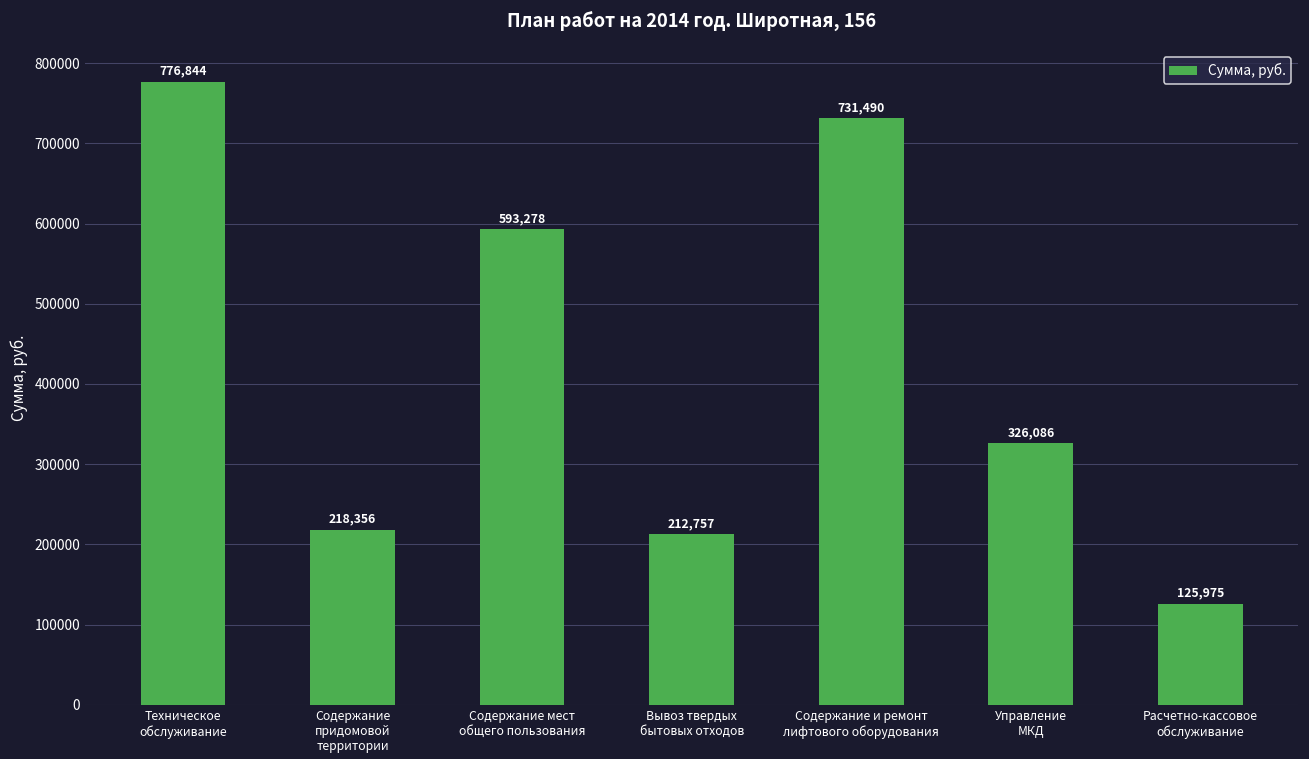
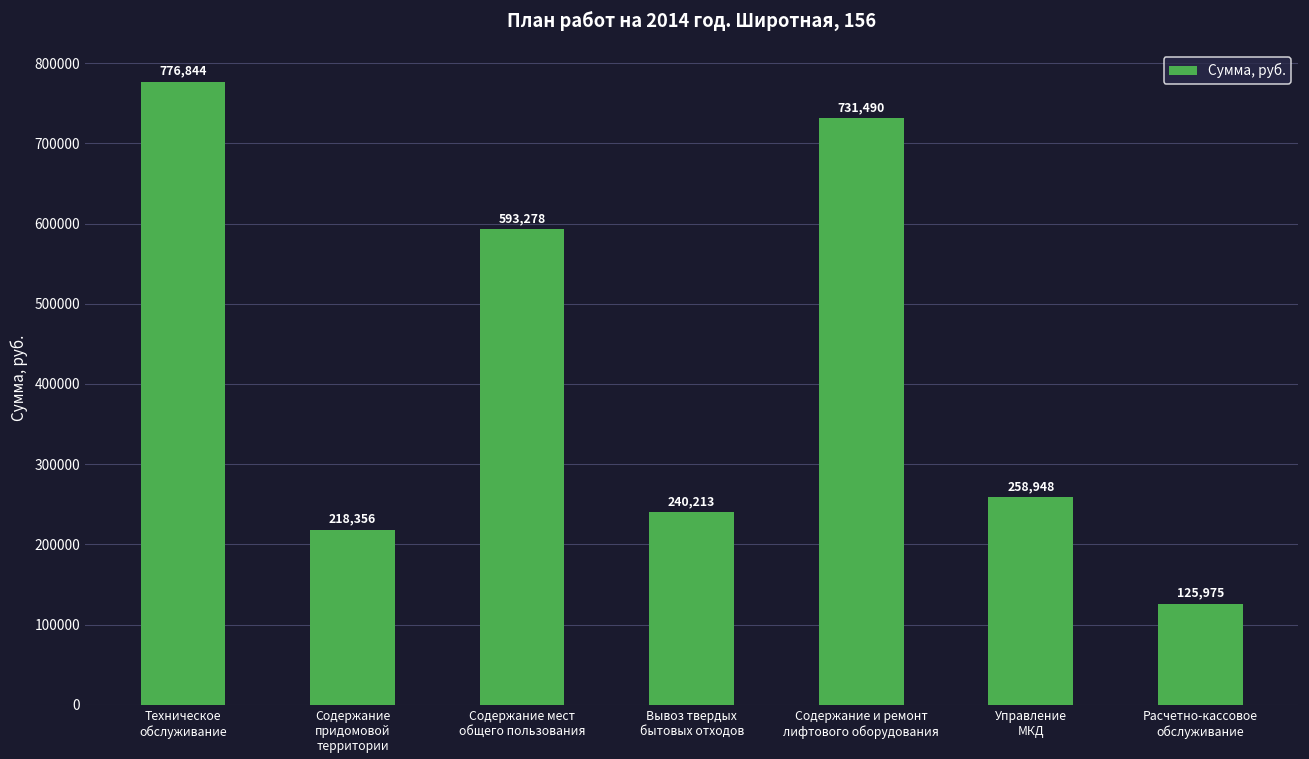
  {
    "Техническое обслуживание": "776,844",
    "Содержание придомовой территории": "218,356",
    "Содержание мест общего пользования": "593,278",
-   "Вывоз твердых бытовых отходов": "212,757",
+   "Вывоз твердых бытовых отходов": "240,213",
    "Содержание и ремонт лифтового оборудования": "731,490",
-   "Управление МКД": "326,086",
+   "Управление МКД": "258,948",
    "Расчетно-кассовое обслуживание": "125,975"
  }
